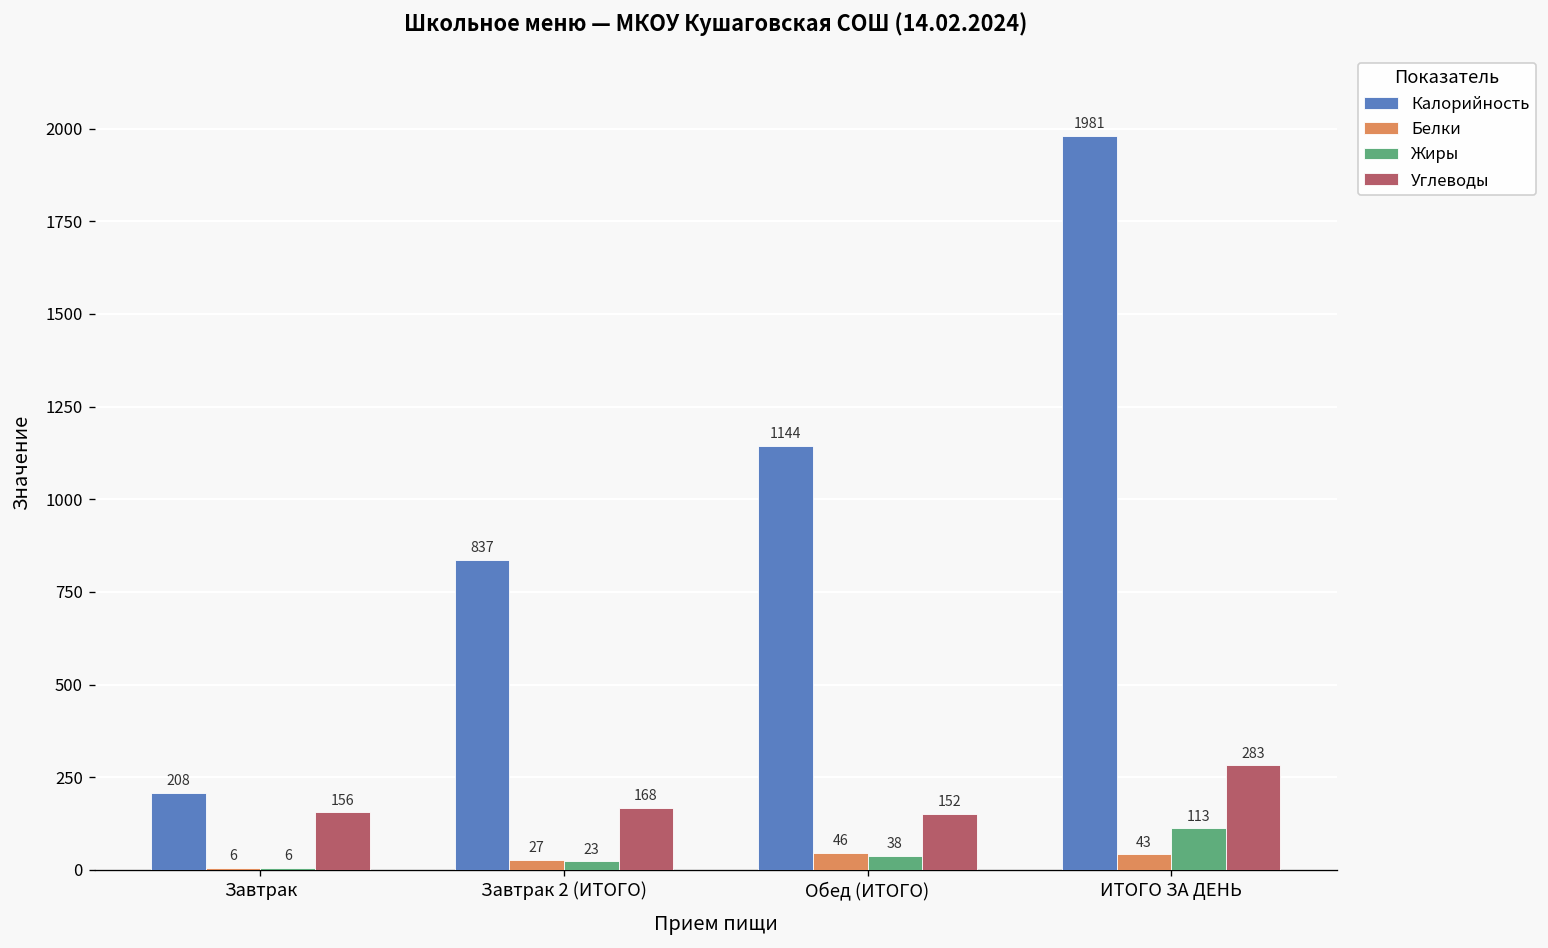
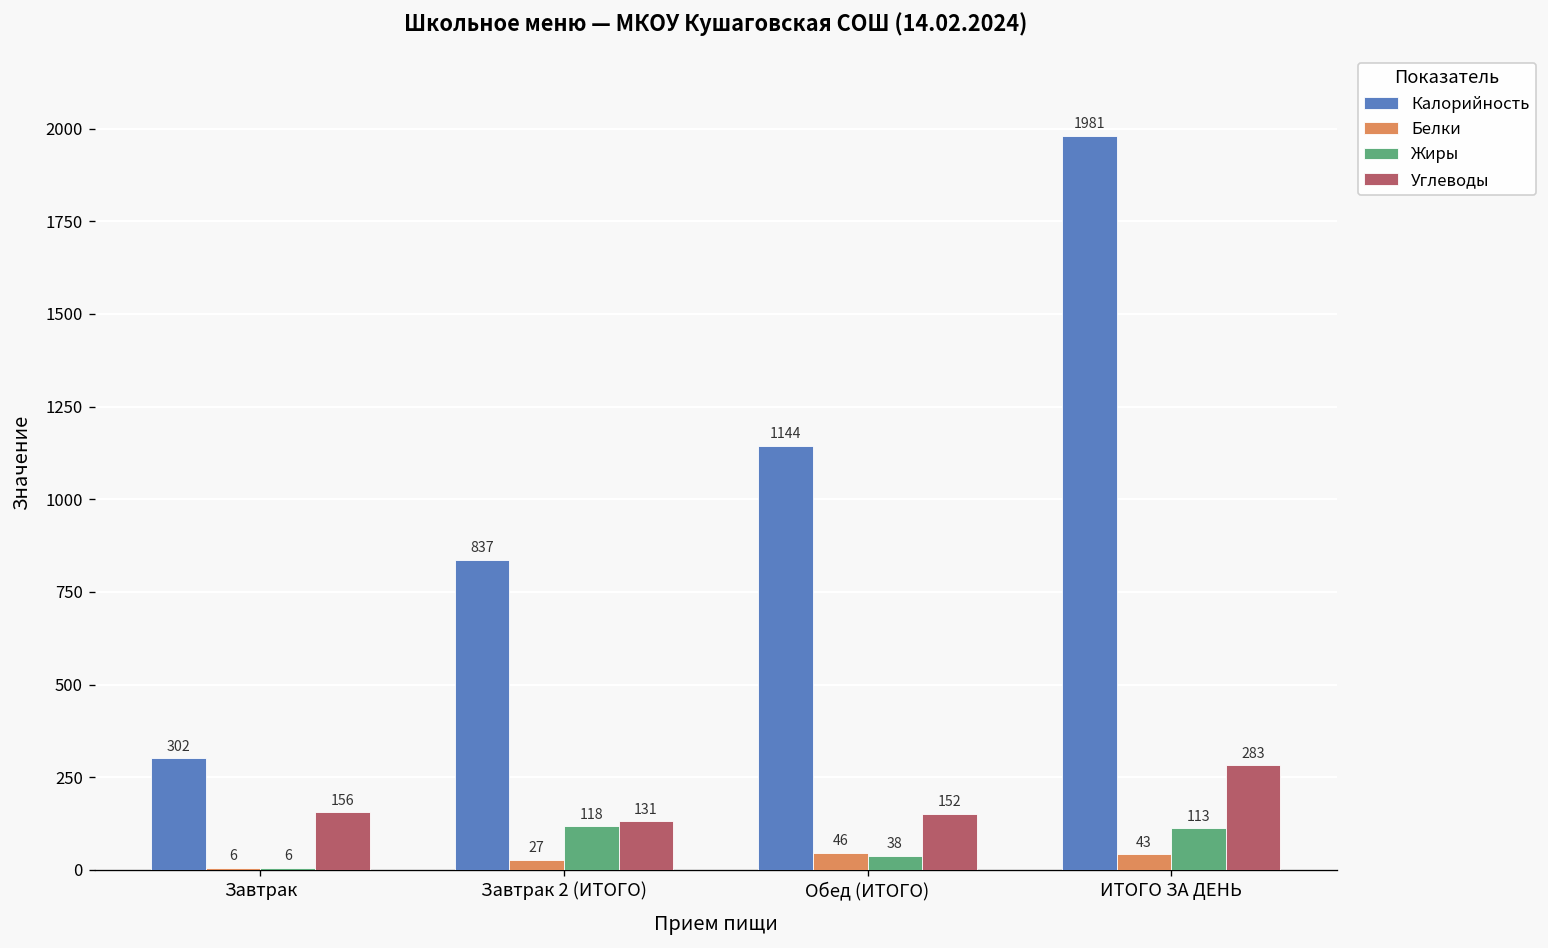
  {
    "Калорийность": {
-     "Завтрак": 208,
+     "Завтрак": 302,
      "Завтрак 2 (ИТОГО)": 837,
      "Обед (ИТОГО)": 1144,
      "ИТОГО ЗА ДЕНЬ": 1981
    },
    "Белки": {
      "Завтрак": 6,
      "Завтрак 2 (ИТОГО)": 27,
      "Обед (ИТОГО)": 46,
      "ИТОГО ЗА ДЕНЬ": 43
    },
    "Жиры": {
      "Завтрак": 6,
-     "Завтрак 2 (ИТОГО)": 23,
+     "Завтрак 2 (ИТОГО)": 118,
      "Обед (ИТОГО)": 38,
      "ИТОГО ЗА ДЕНЬ": 113
    },
    "Углеводы": {
      "Завтрак": 156,
-     "Завтрак 2 (ИТОГО)": 168,
+     "Завтрак 2 (ИТОГО)": 131,
      "Обед (ИТОГО)": 152,
      "ИТОГО ЗА ДЕНЬ": 283
    }
  }
